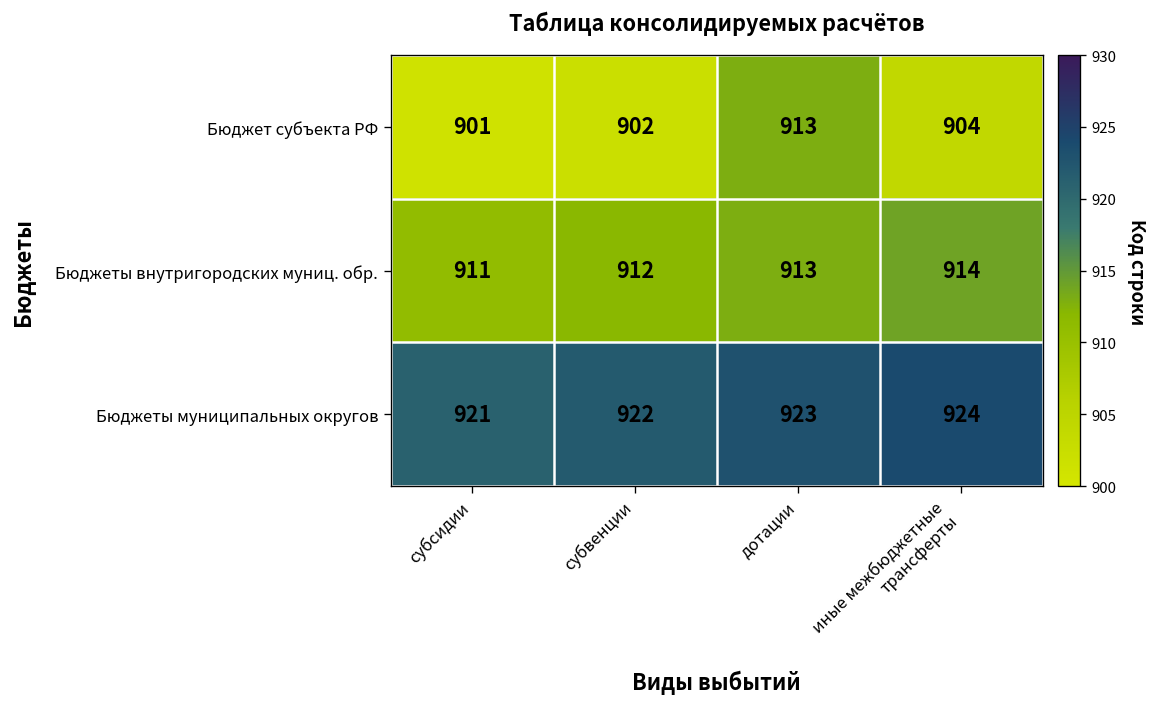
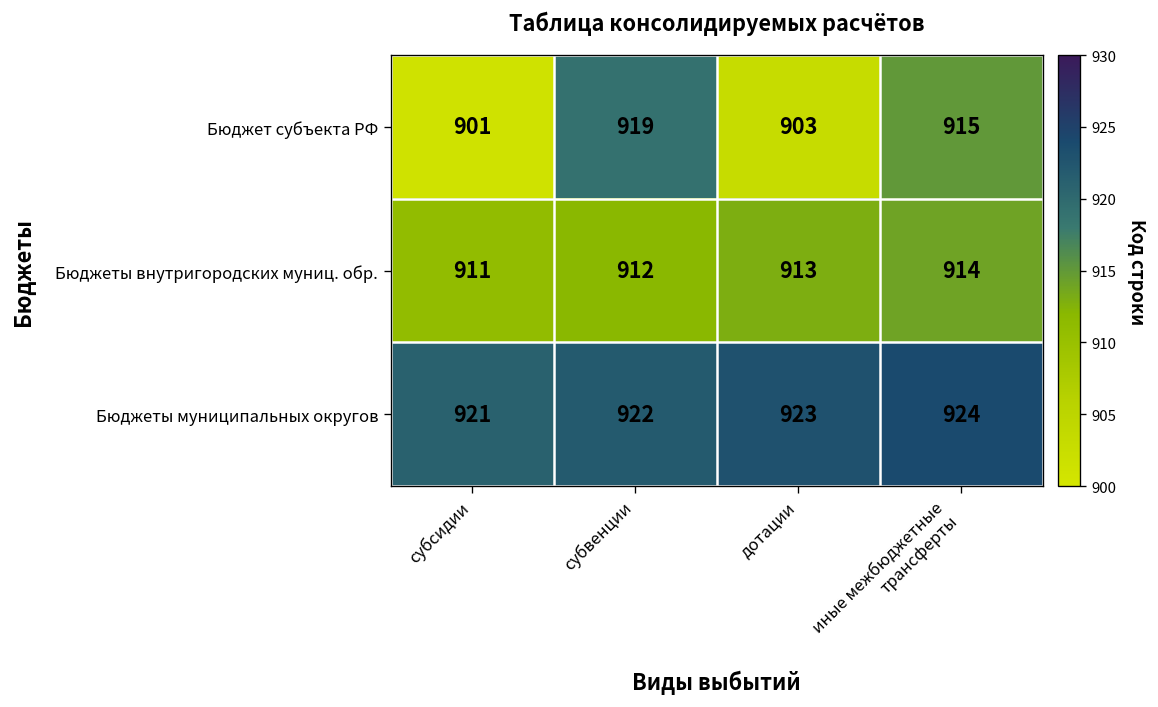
  {
    "Бюджет субъекта РФ": {
      "субсидии": 901,
-     "субвенции": 902,
-     "дотации": 913,
-     "иные межбюджетные трансферты": 904
+     "субвенции": 919,
+     "дотации": 903,
+     "иные межбюджетные трансферты": 915
    },
    "Бюджеты внутригородских муниц. обр.": {
      "субсидии": 911,
      "субвенции": 912,
      "дотации": 913,
      "иные межбюджетные трансферты": 914
    },
    "Бюджеты муниципальных округов": {
      "субсидии": 921,
      "субвенции": 922,
      "дотации": 923,
      "иные межбюджетные трансферты": 924
    }
  }
